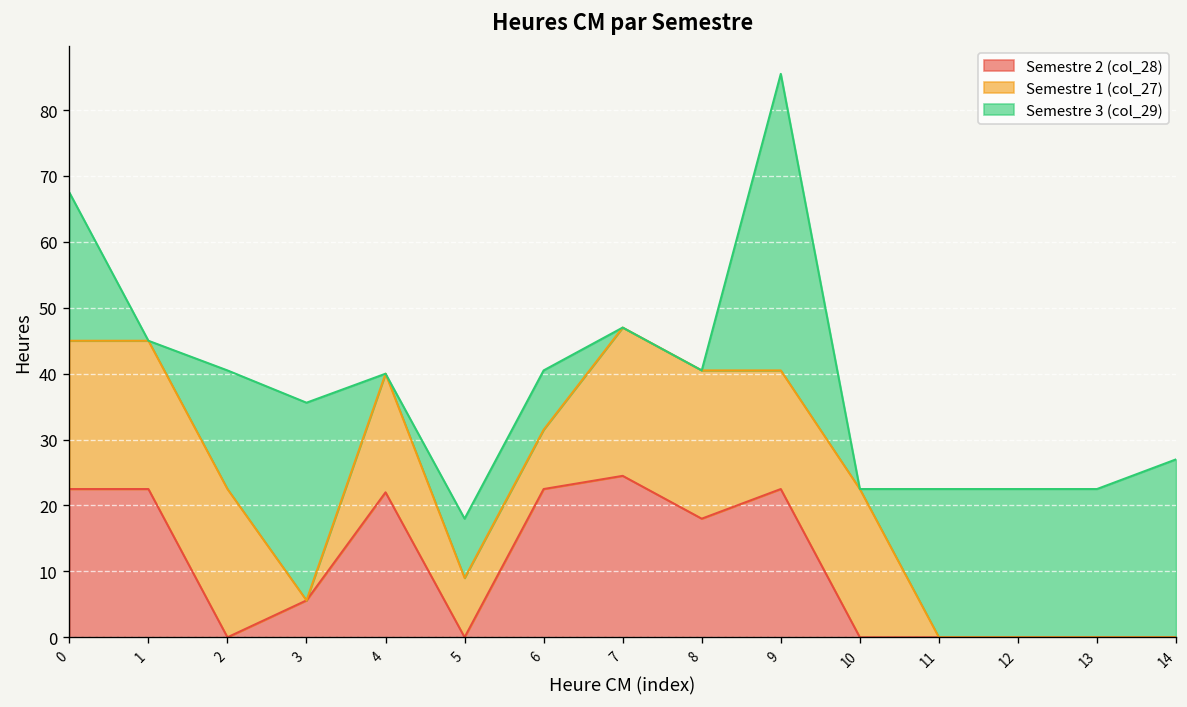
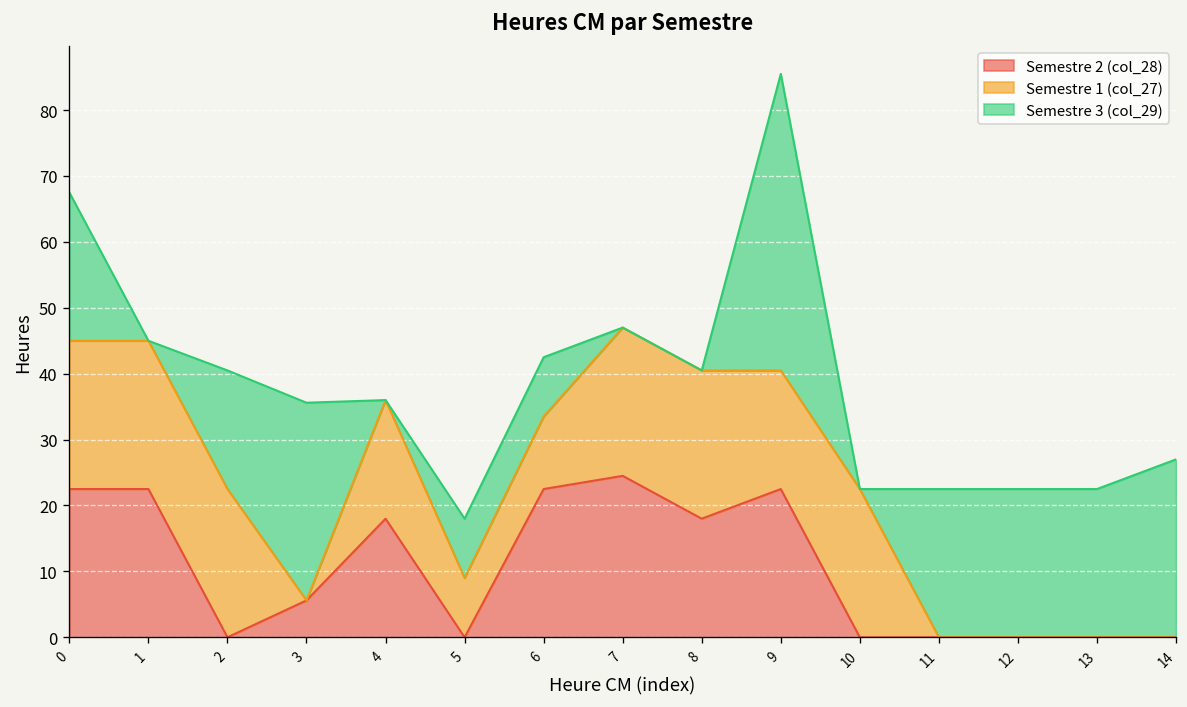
  {
    "Semestre 2 (col_28)": {
      "0": 23,
      "1": 23,
      "2": 0,
-     "4": 22,
+     "4": 18,
      "5": 0,
      "6": 23,
      "7": 25,
      "8": 18,
      "9": 23,
      "10": 0
    },
    "Semestre 1 (col_27)": {
      "0": 23,
      "2": 23,
      "5": 9,
-     "6": 9,
+     "6": 11,
      "9": 18
    },
    "Semestre 3 (col_29)": {
      "0": 23,
      "2": 18,
      "3": 30,
      "5": 9,
      "6": 9,
      "9": 45,
      "11": 23,
      "12": 23,
      "13": 23,
      "14": 27
    }
  }
